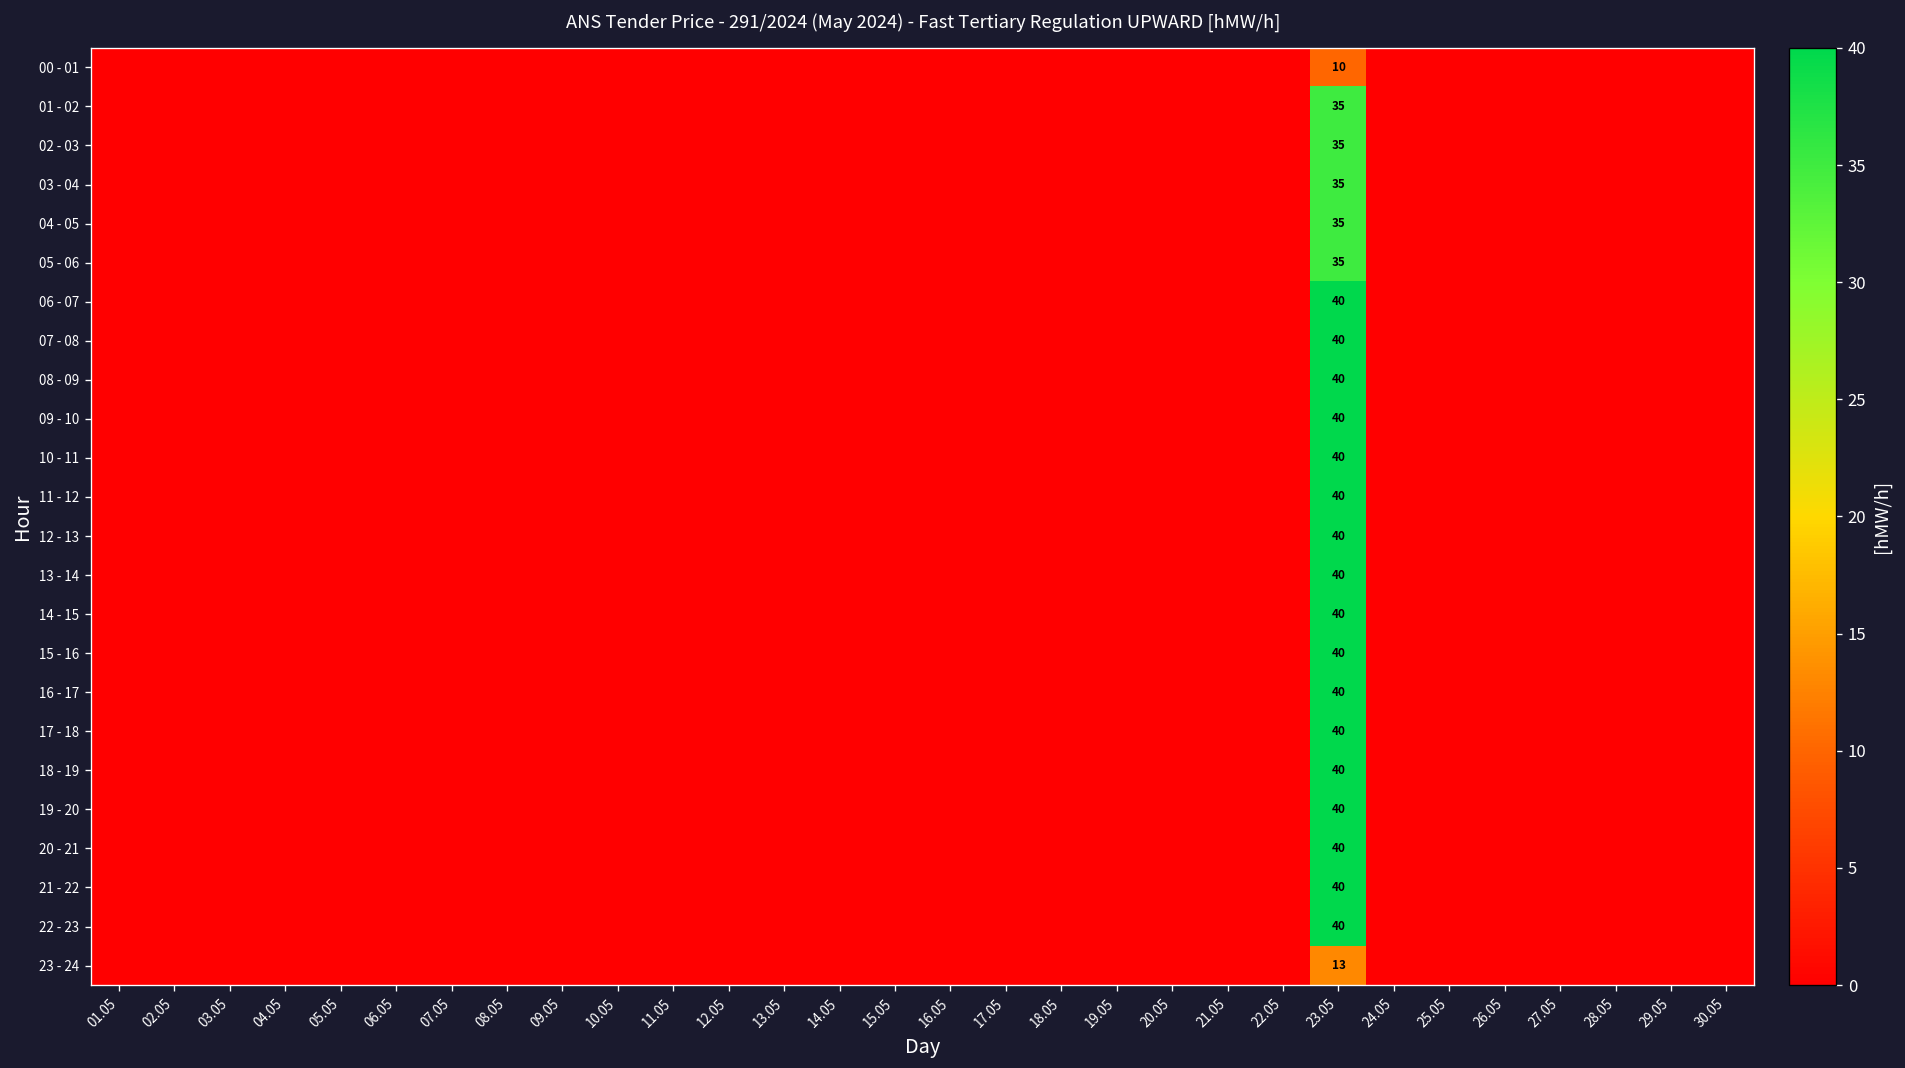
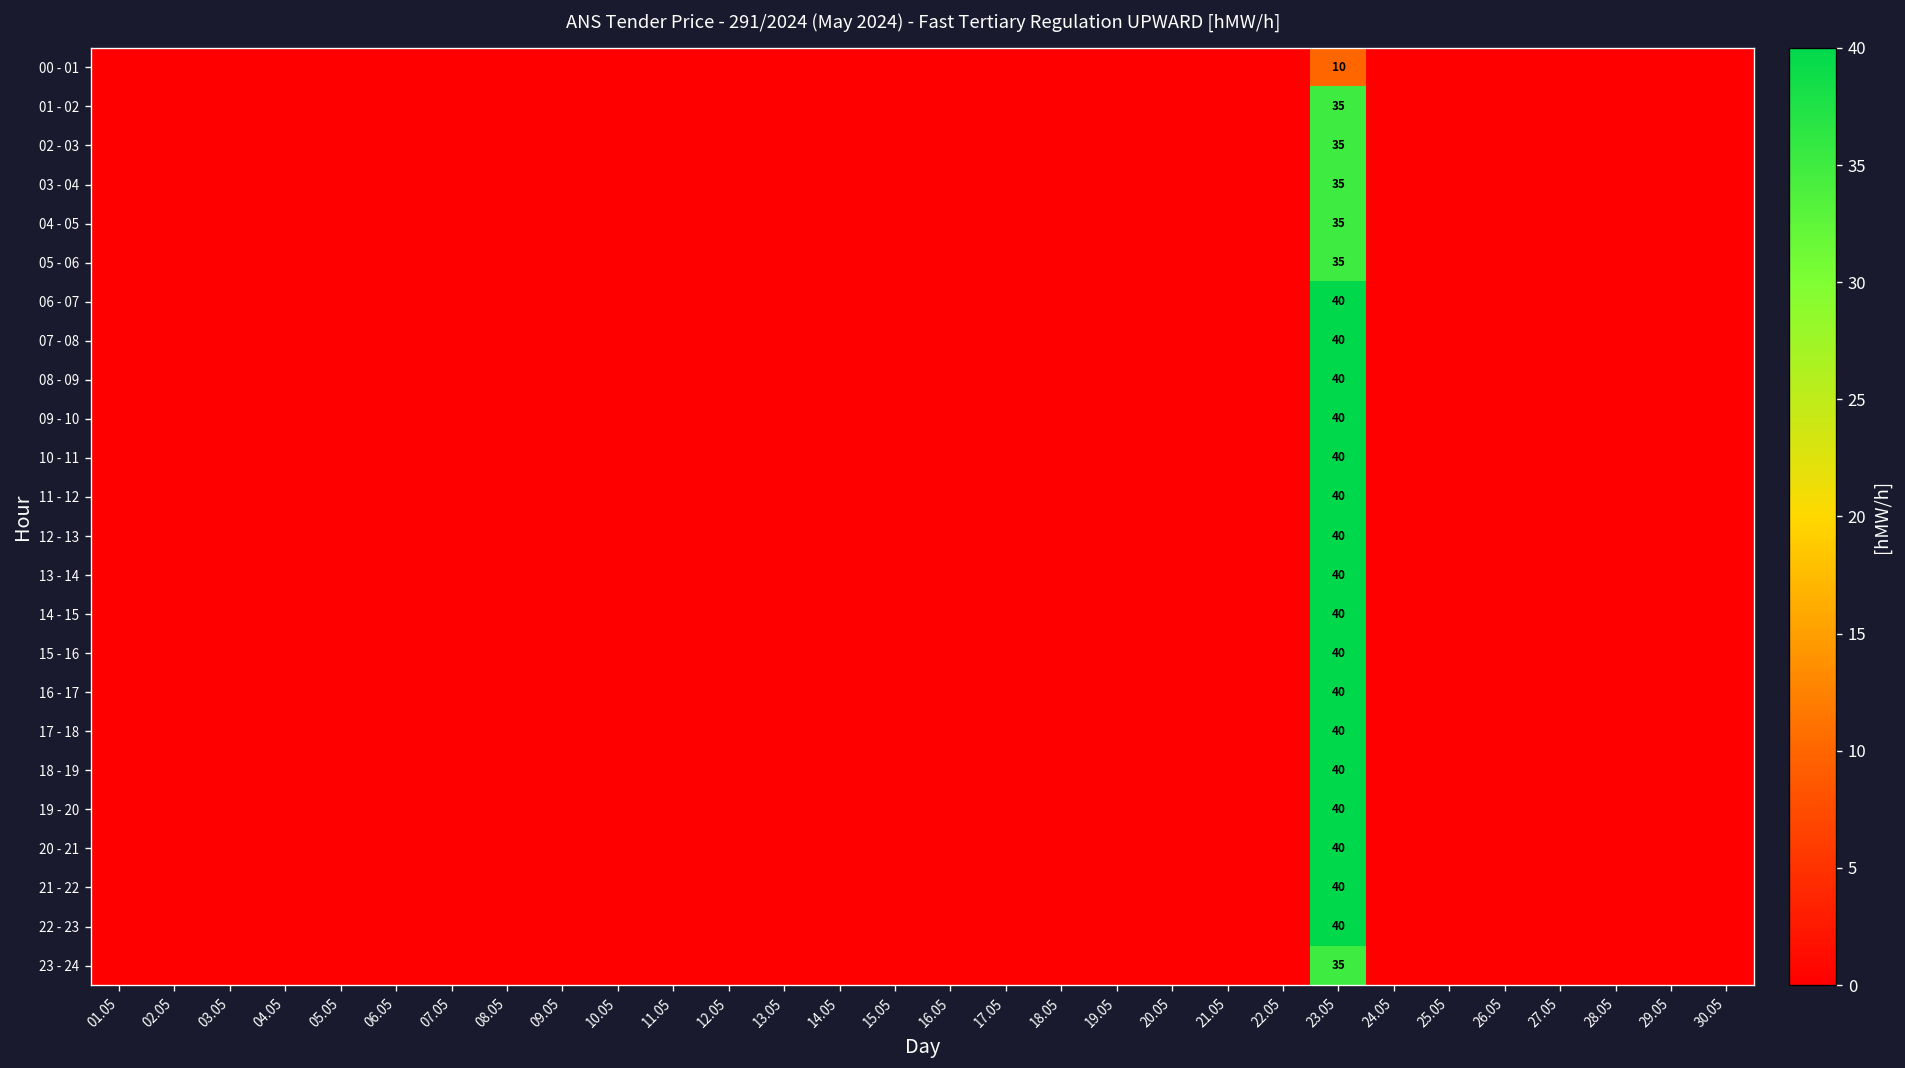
  {
    "00 - 01": {
      "23.05": 10
    },
    "01 - 02": {
      "23.05": 35
    },
    "02 - 03": {
      "23.05": 35
    },
    "03 - 04": {
      "23.05": 35
    },
    "04 - 05": {
      "23.05": 35
    },
    "05 - 06": {
      "23.05": 35
    },
    "06 - 07": {
      "23.05": 40
    },
    "07 - 08": {
      "23.05": 40
    },
    "08 - 09": {
      "23.05": 40
    },
    "09 - 10": {
      "23.05": 40
    },
    "10 - 11": {
      "23.05": 40
    },
    "11 - 12": {
      "23.05": 40
    },
    "12 - 13": {
      "23.05": 40
    },
    "13 - 14": {
      "23.05": 40
    },
    "14 - 15": {
      "23.05": 40
    },
    "15 - 16": {
      "23.05": 40
    },
    "16 - 17": {
      "23.05": 40
    },
    "17 - 18": {
      "23.05": 40
    },
    "18 - 19": {
      "23.05": 40
    },
    "19 - 20": {
      "23.05": 40
    },
    "20 - 21": {
      "23.05": 40
    },
    "21 - 22": {
      "23.05": 40
    },
    "22 - 23": {
      "23.05": 40
    },
    "23 - 24": {
-     "23.05": 13
+     "23.05": 35
    }
  }
